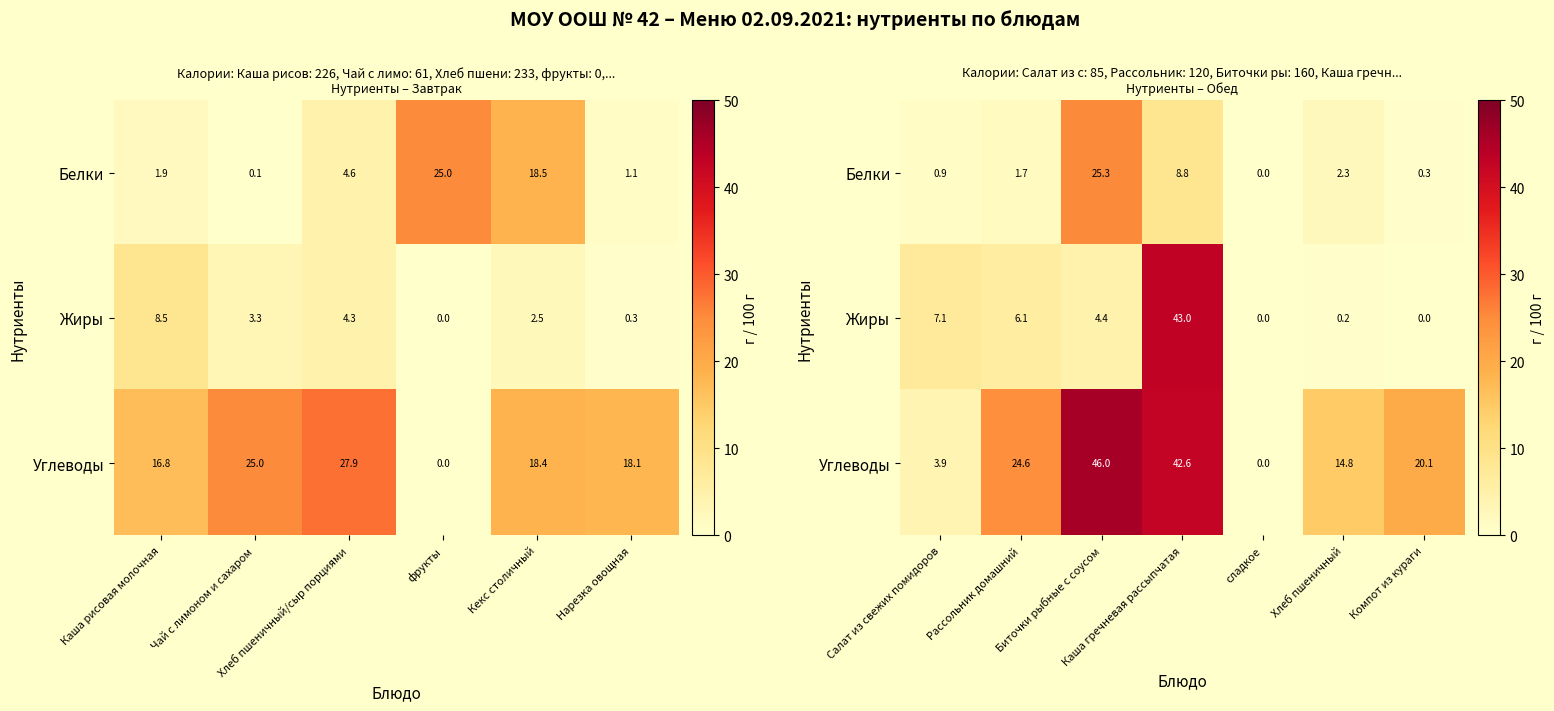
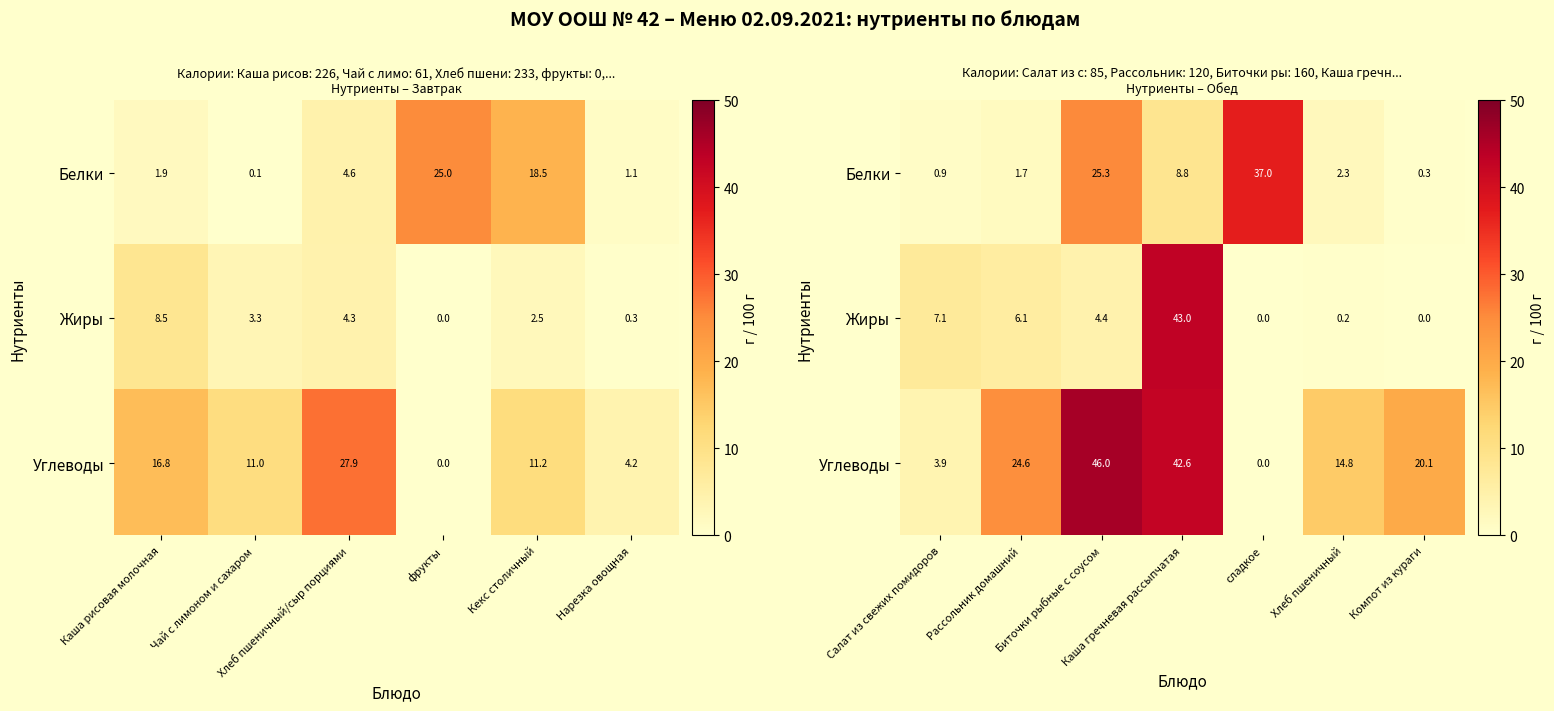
  {
    "Калории: Каша рисов: 226, Чай с лимо: 61, Хлеб пшени: 233, фрукты: 0,... Нутриенты – Завтрак": {
      "Белки": {
        "Каша рисовая молочная": 1.9,
        "Чай с лимоном и сахаром": 0.1,
        "Хлеб пшеничный/сыр порциями": 4.6,
        "фрукты": 25.0,
        "Кекс столичный": 18.5,
        "Нарезка овощная": 1.1
      },
      "Жиры": {
        "Каша рисовая молочная": 8.5,
        "Чай с лимоном и сахаром": 3.3,
        "Хлеб пшеничный/сыр порциями": 4.3,
        "фрукты": 0.0,
        "Кекс столичный": 2.5,
        "Нарезка овощная": 0.3
      },
      "Углеводы": {
        "Каша рисовая молочная": 16.8,
-       "Чай с лимоном и сахаром": 25.0,
+       "Чай с лимоном и сахаром": 11.0,
        "Хлеб пшеничный/сыр порциями": 27.9,
        "фрукты": 0.0,
-       "Кекс столичный": 18.4,
-       "Нарезка овощная": 18.1
+       "Кекс столичный": 11.2,
+       "Нарезка овощная": 4.2
      }
    },
    "Калории: Салат из с: 85, Рассольник: 120, Биточки ры: 160, Каша гречн... Нутриенты – Обед": {
      "Белки": {
        "Салат из свежих помидоров": 0.9,
        "Рассольник домашний": 1.7,
        "Биточки рыбные с соусом": 25.3,
        "Каша гречневая рассыпчатая": 8.8,
-       "сладкое": 0.0,
+       "сладкое": 37.0,
        "Хлеб пшеничный": 2.3,
        "Компот из кураги": 0.3
      },
      "Жиры": {
        "Салат из свежих помидоров": 7.1,
        "Рассольник домашний": 6.1,
        "Биточки рыбные с соусом": 4.4,
        "Каша гречневая рассыпчатая": 43.0,
        "сладкое": 0.0,
        "Хлеб пшеничный": 0.2,
        "Компот из кураги": 0.0
      },
      "Углеводы": {
        "Салат из свежих помидоров": 3.9,
        "Рассольник домашний": 24.6,
        "Биточки рыбные с соусом": 46.0,
        "Каша гречневая рассыпчатая": 42.6,
        "сладкое": 0.0,
        "Хлеб пшеничный": 14.8,
        "Компот из кураги": 20.1
      }
    }
  }
